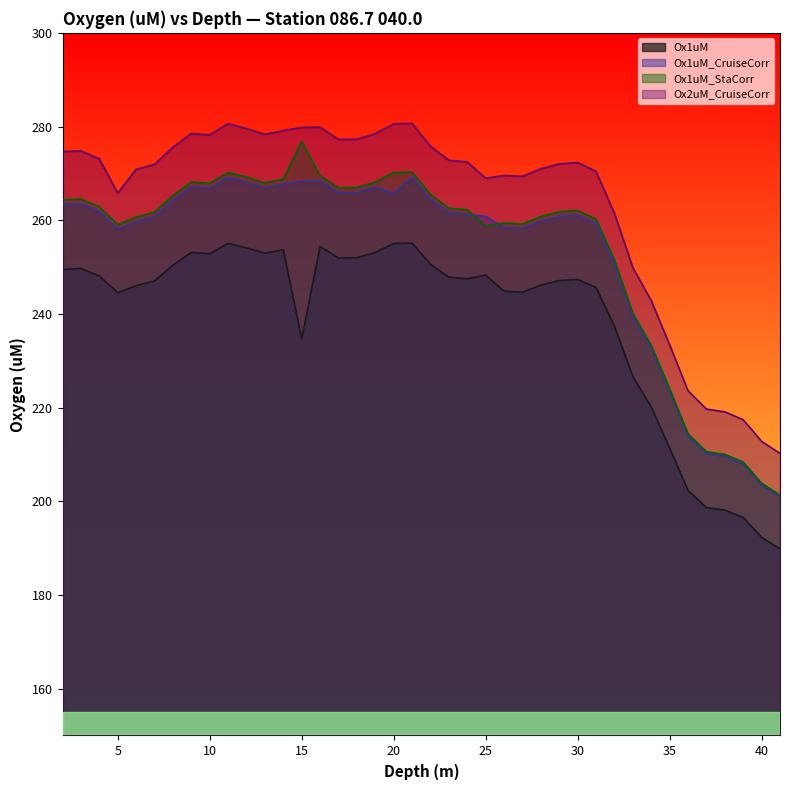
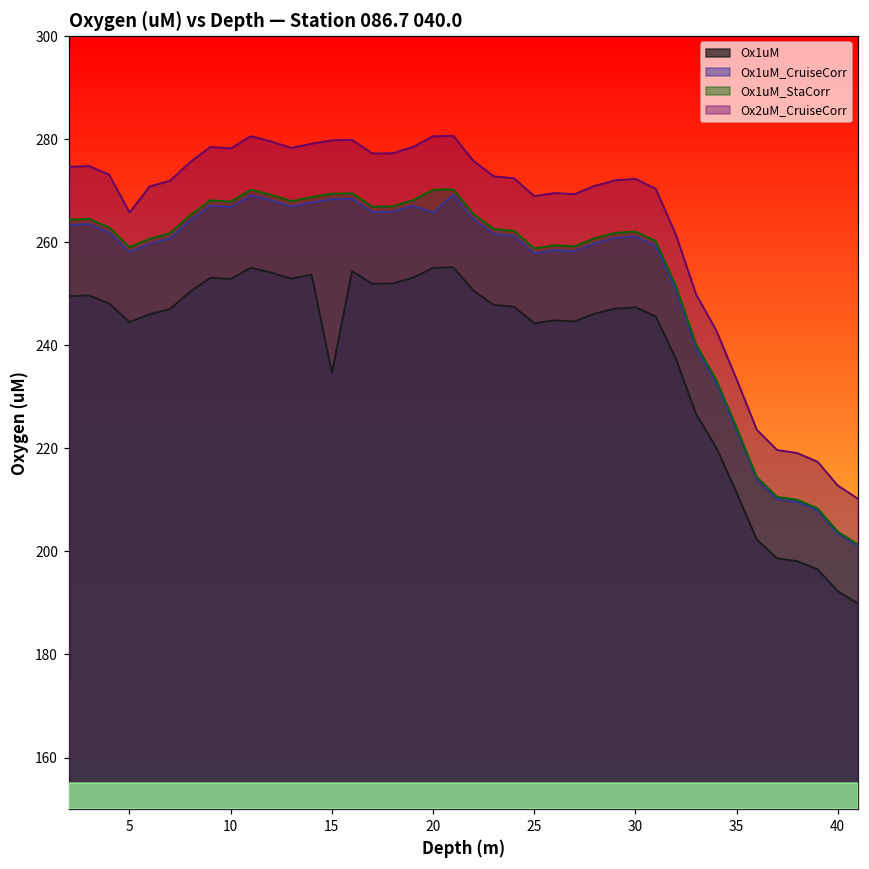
  {
    "Ox1uM": {
      "5": 245,
      "10": 253,
      "15": 235,
      "20": 255,
-     "25": 248,
+     "25": 244,
      "30": 247,
      "35": 211,
      "40": 192
    },
    "Ox1uM_CruiseCorr": {
      "5": 258,
      "10": 267,
      "15": 268,
      "20": 266,
-     "25": 261,
+     "25": 258,
      "30": 261,
      "35": 223
    },
    "Ox1uM_StaCorr": {
      "5": 259,
      "10": 268,
-     "15": 277,
+     "15": 269,
      "20": 270,
      "25": 259,
      "30": 262,
      "35": 224
    },
    "Ox2uM_CruiseCorr": {
      "5": 266,
      "10": 278,
      "15": 280,
      "20": 281,
      "25": 269,
      "30": 272,
      "35": 233,
      "40": 213
    }
  }
